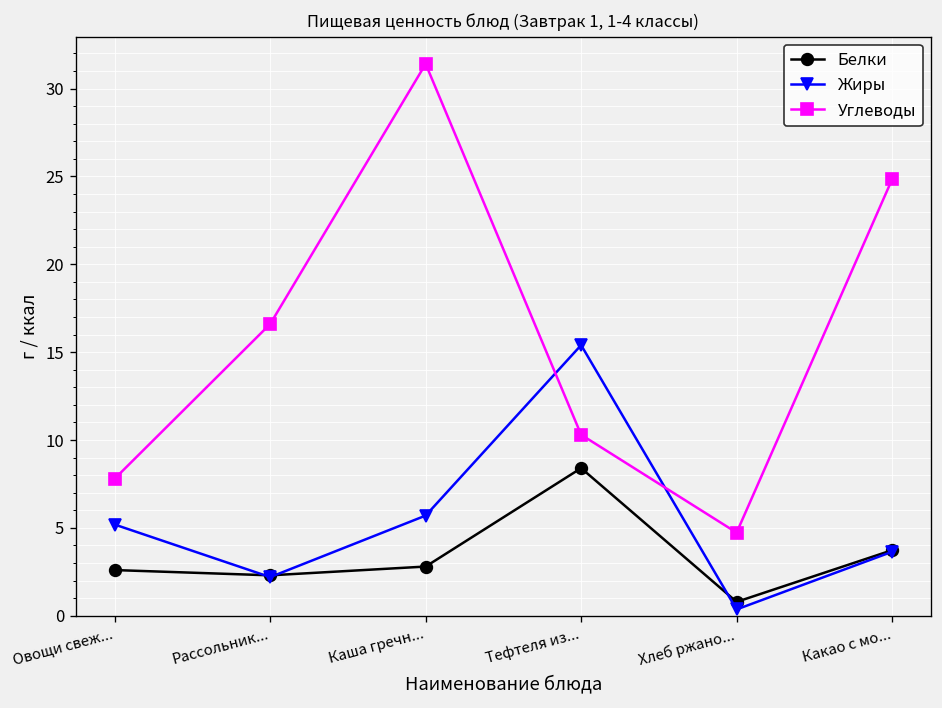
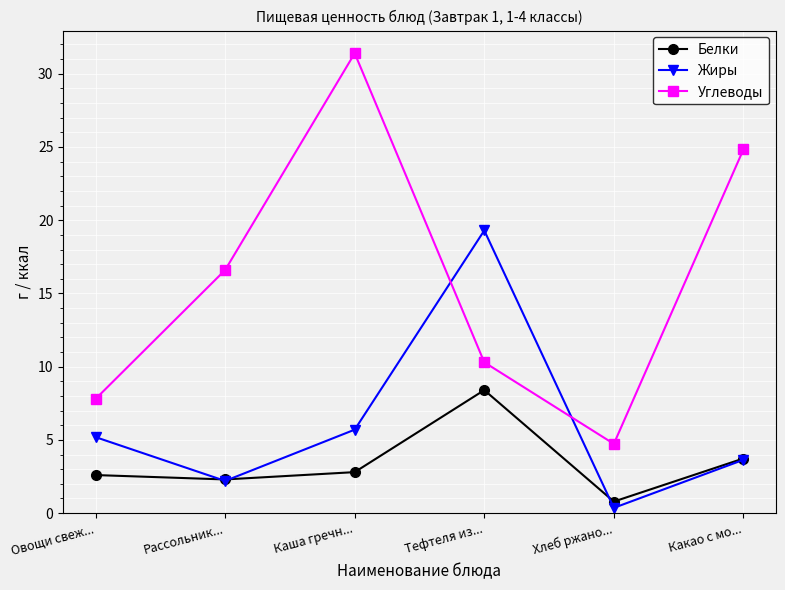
  {
    "Белки": {
      "Овощи свеж...": 2.6,
      "Каша гречн...": 2.8,
      "Тефтеля из...": 8.4,
      "Хлеб ржано...": 0.8
    },
    "Жиры": {
      "Овощи свеж...": 5.2,
      "Каша гречн...": 5.7,
-     "Тефтеля из...": 15.4,
+     "Тефтеля из...": 19.3,
      "Хлеб ржано...": 0.4
    },
    "Углеводы": {
      "Овощи свеж...": 7.8,
      "Рассольник...": 16.6,
      "Каша гречн...": 31.4,
      "Тефтеля из...": 10.3,
      "Хлеб ржано...": 4.7,
      "Какао с мо...": 24.8
    }
  }
